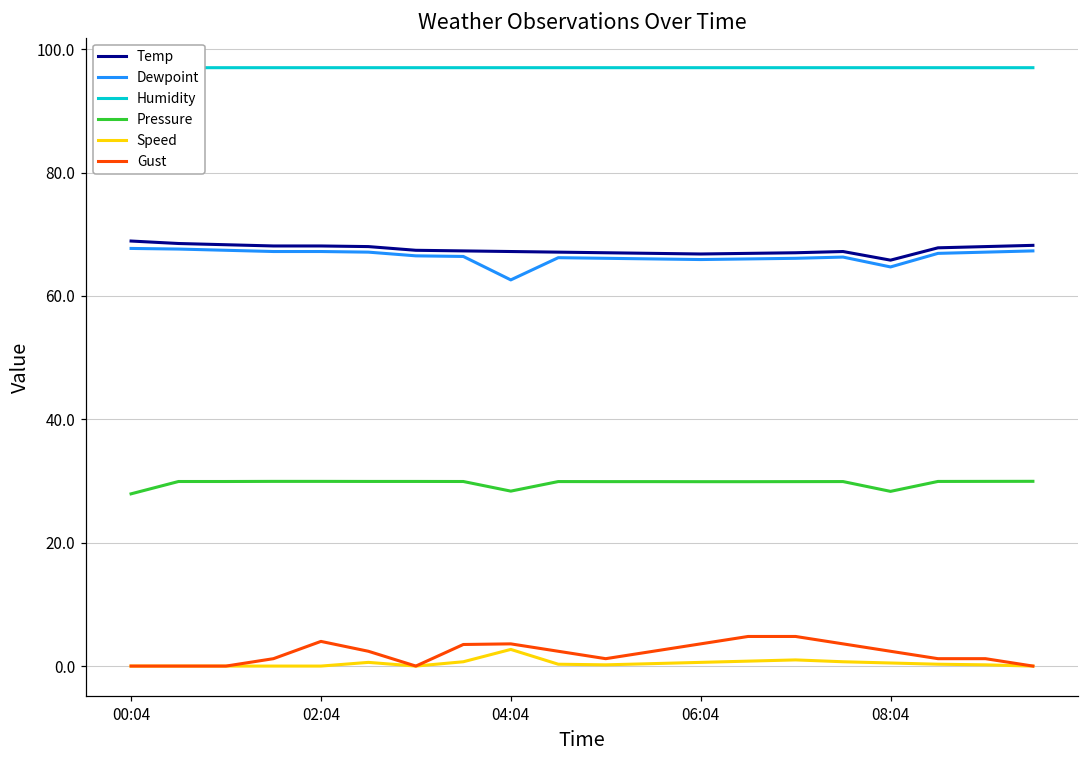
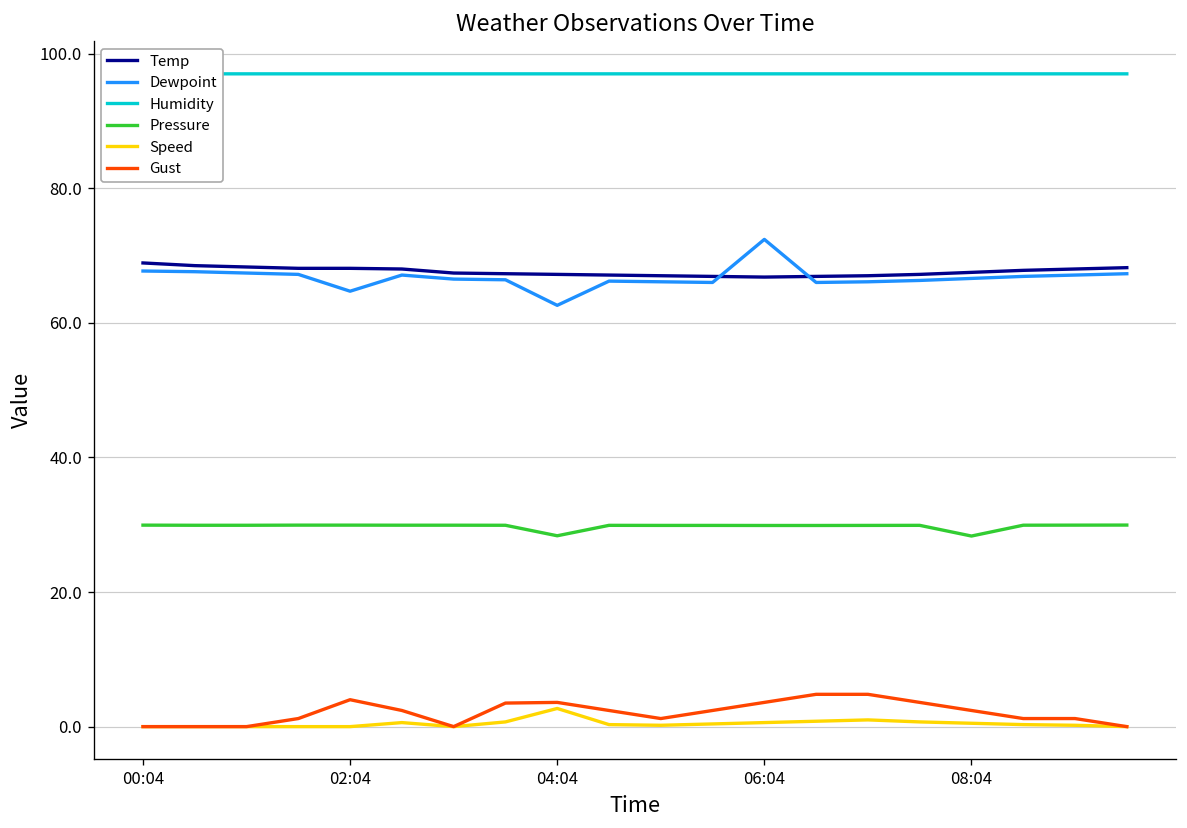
  {
    "Temp": {
      "00:04": 69,
      "02:04": 68,
      "04:04": 67,
      "06:04": 67,
-     "08:04": 66
+     "08:04": 68
    },
    "Dewpoint": {
      "00:04": 68,
-     "02:04": 67,
+     "02:04": 65,
      "04:04": 63,
-     "06:04": 66,
-     "08:04": 65
+     "06:04": 72,
+     "08:04": 67
    },
    "Humidity": {
      "02:04": 97,
      "04:04": 97,
      "06:04": 97,
      "08:04": 97
    },
    "Pressure": {
-     "00:04": 28,
+     "00:04": 30,
      "02:04": 30,
      "04:04": 28,
      "06:04": 30,
      "08:04": 28
    },
    "Speed": {
      "02:04": 0,
      "04:04": 3,
      "06:04": 1,
      "08:04": 1
    },
    "Gust": {
      "02:04": 4,
      "04:04": 4,
      "06:04": 4,
      "08:04": 2
    }
  }
